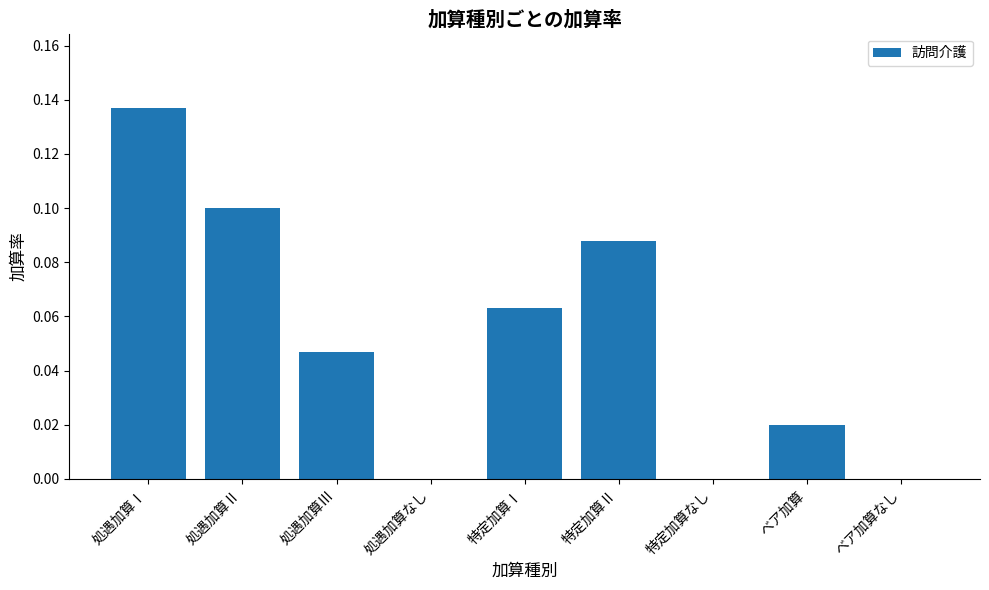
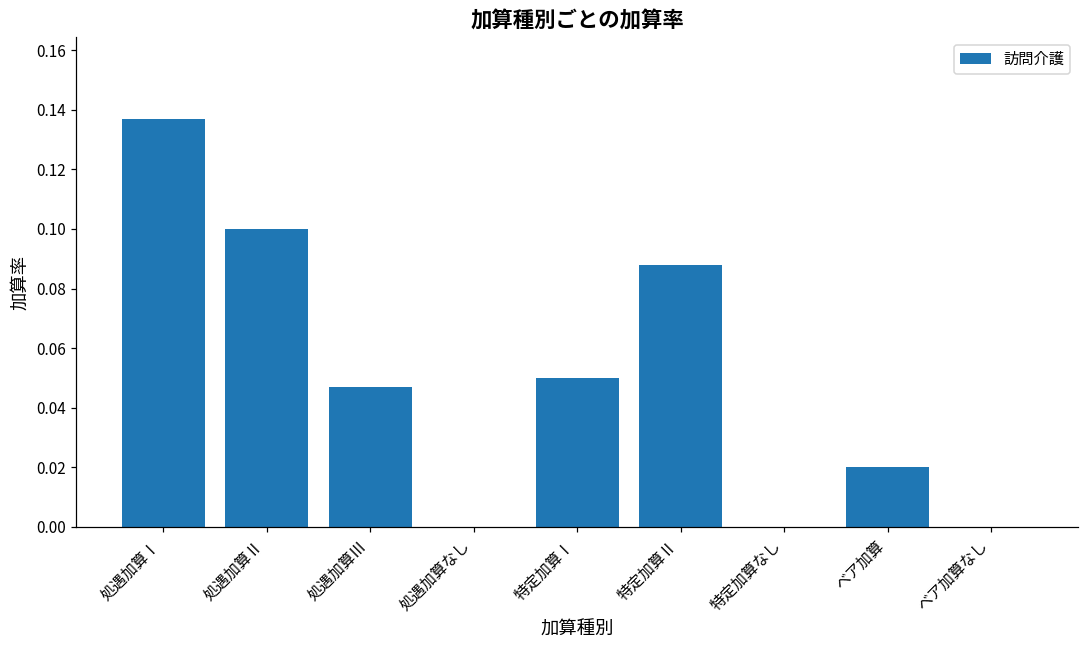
  {
    "処遇加算Ⅰ": 0.137,
    "処遇加算Ⅱ": 0.100,
    "処遇加算Ⅲ": 0.047,
    "処遇加算なし": 0.000,
-   "特定加算Ⅰ": 0.063,
+   "特定加算Ⅰ": 0.050,
    "特定加算Ⅱ": 0.088,
    "特定加算なし": 0.000,
    "ベア加算": 0.020,
    "ベア加算なし": 0.000
  }
